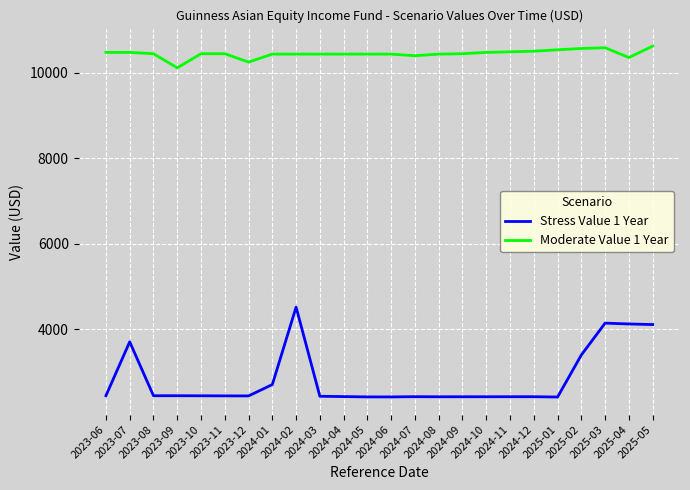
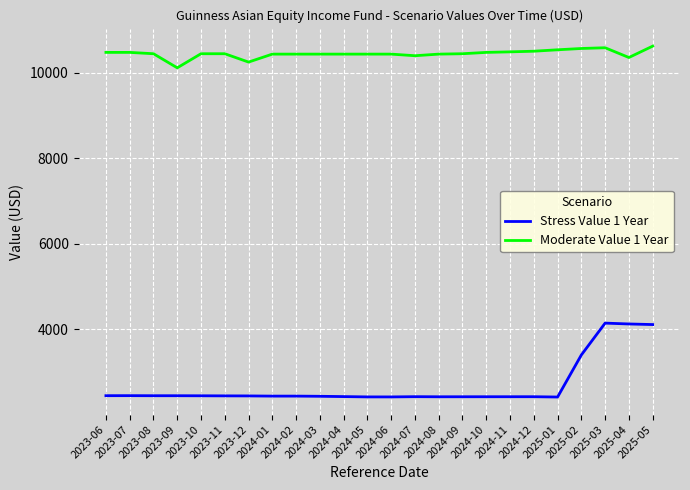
  {
    "Stress Value 1 Year": {
      "2023-06": 2400,
-     "2023-07": 3700,
+     "2023-07": 2400,
      "2023-08": 2400,
      "2023-09": 2400,
      "2023-10": 2400,
      "2023-11": 2400,
      "2023-12": 2400,
-     "2024-01": 2700,
-     "2024-02": 4500,
+     "2024-01": 2400,
+     "2024-02": 2400,
      "2024-03": 2400,
      "2024-04": 2400,
      "2024-05": 2400,
      "2024-06": 2400,
      "2024-07": 2400,
      "2024-08": 2400,
      "2024-09": 2400,
      "2024-10": 2400,
      "2024-11": 2400,
      "2024-12": 2400,
      "2025-01": 2400,
      "2025-02": 3400,
      "2025-03": 4100,
      "2025-04": 4100,
      "2025-05": 4100
    },
    "Moderate Value 1 Year": {
      "2023-06": 10500,
      "2023-07": 10500,
      "2023-08": 10400,
      "2023-09": 10100,
      "2023-10": 10400,
      "2023-11": 10400,
      "2023-12": 10200,
      "2024-01": 10400,
      "2024-02": 10400,
      "2024-03": 10400,
      "2024-04": 10400,
      "2024-05": 10400,
      "2024-06": 10400,
      "2024-07": 10400,
      "2024-08": 10400,
      "2024-09": 10400,
      "2024-10": 10500,
      "2024-11": 10500,
      "2024-12": 10500,
      "2025-01": 10500,
      "2025-02": 10600,
      "2025-03": 10600,
      "2025-04": 10400,
      "2025-05": 10600
    }
  }
